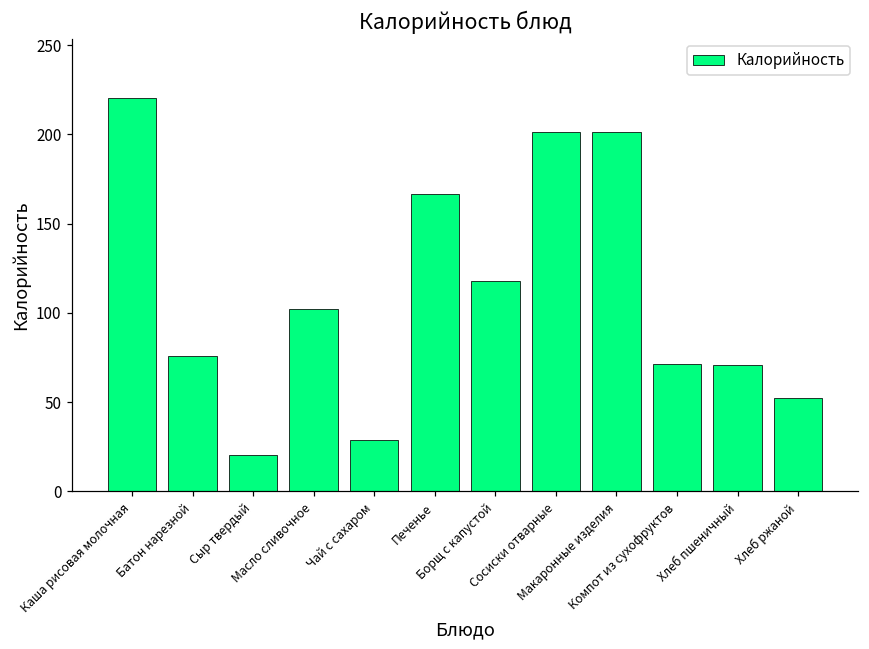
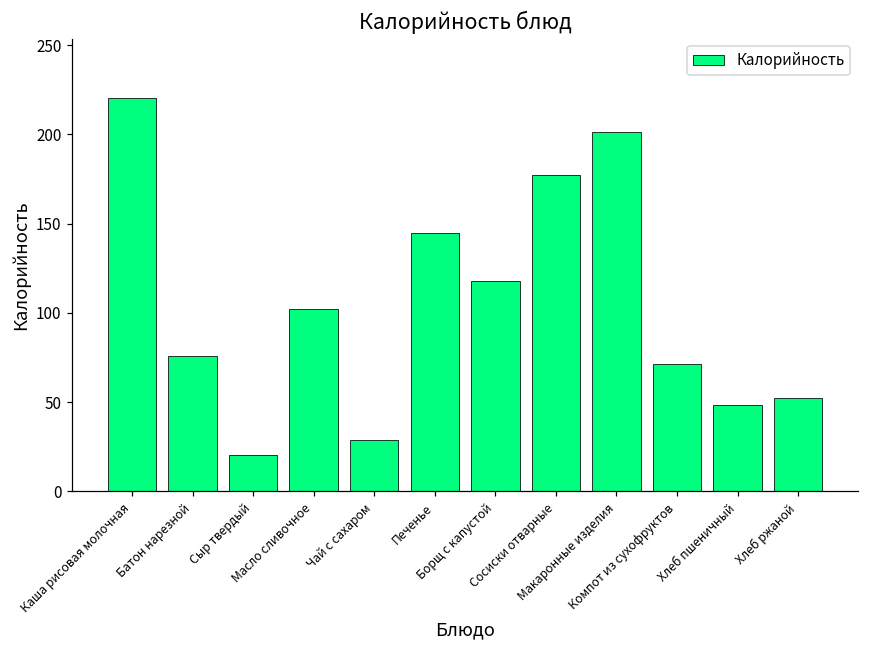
  {
    "Каша рисовая молочная": 221,
    "Батон нарезной": 76,
    "Сыр твердый": 20,
    "Масло сливочное": 102,
    "Чай с сахаром": 28,
-   "Печенье": 167,
+   "Печенье": 145,
    "Борщ с капустой": 118,
-   "Сосиски отварные": 201,
+   "Сосиски отварные": 177,
    "Макаронные изделия": 201,
    "Компот из сухофруктов": 71,
-   "Хлеб пшеничный": 71,
+   "Хлеб пшеничный": 48,
    "Хлеб ржаной": 52
  }
